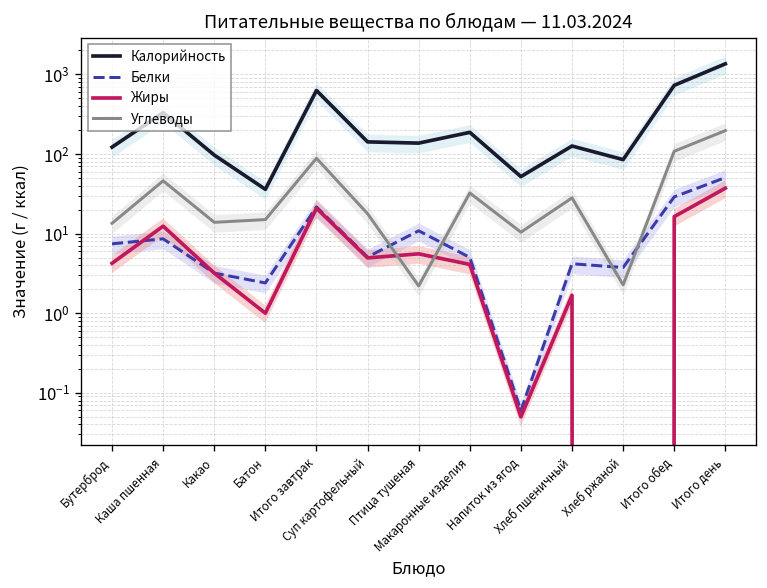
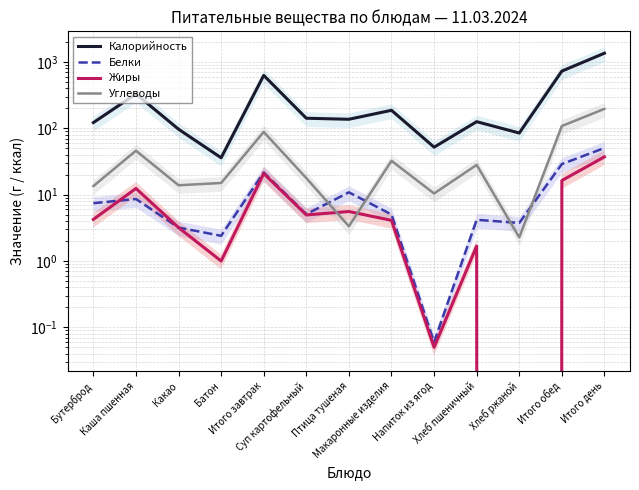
  {
    "Калорийность": {
      "Бутерброд": 120,
      "Какао": 100,
      "Батон": 40,
      "Итого завтрак": 600,
      "Суп картофельный": 140,
      "Птица тушеная": 140,
      "Макаронные изделия": 190,
      "Напиток из ягод": 50,
      "Хлеб пшеничный": 130,
      "Хлеб ржаной": 90,
      "Итого обед": 700,
      "Итого день": 1400
    },
    "Белки": {
      "Бутерброд": 7,
      "Каша пшенная": 9,
      "Батон": 2.4,
      "Птица тушеная": 11,
      "Хлеб пшеничный": 4,
      "Хлеб ржаной": 4,
      "Итого обед": 30
    },
    "Жиры": {
      "Бутерброд": 4,
      "Каша пшенная": 12,
      "Батон": 1.0,
      "Птица тушеная": 6,
      "Макаронные изделия": 4,
      "Напиток из ягод": 0.05,
      "Хлеб пшеничный": 1.7,
      "Итого обед": 16,
      "Итого день": 40
    },
    "Углеводы": {
      "Бутерброд": 13,
      "Каша пшенная": 50,
      "Какао": 14,
      "Батон": 15,
      "Итого завтрак": 90,
      "Суп картофельный": 18,
-     "Птица тушеная": 2.2,
+     "Птица тушеная": 3,
      "Макаронные изделия": 30,
      "Напиток из ягод": 10,
      "Хлеб пшеничный": 28,
      "Хлеб ржаной": 2.3,
      "Итого обед": 110,
      "Итого день": 200
    }
  }
